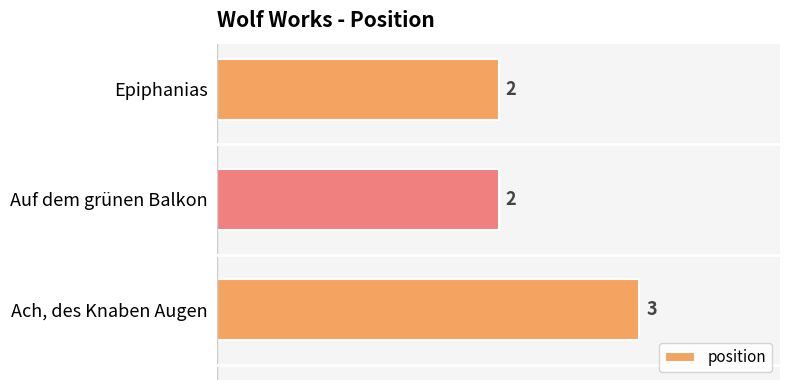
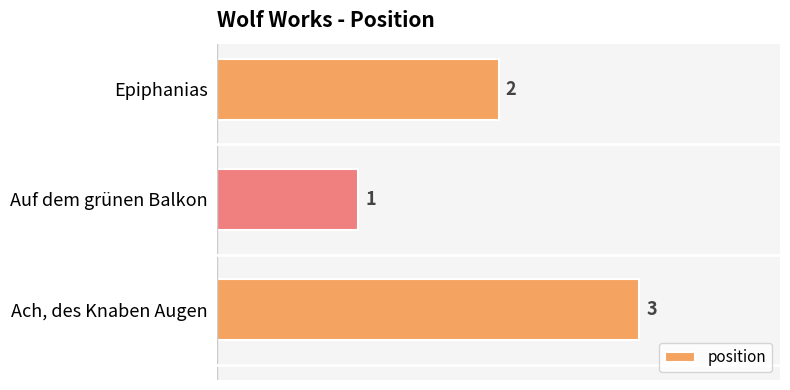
  {
    "Epiphanias": 2,
-   "Auf dem grünen Balkon": 2,
+   "Auf dem grünen Balkon": 1,
    "Ach, des Knaben Augen": 3
  }
